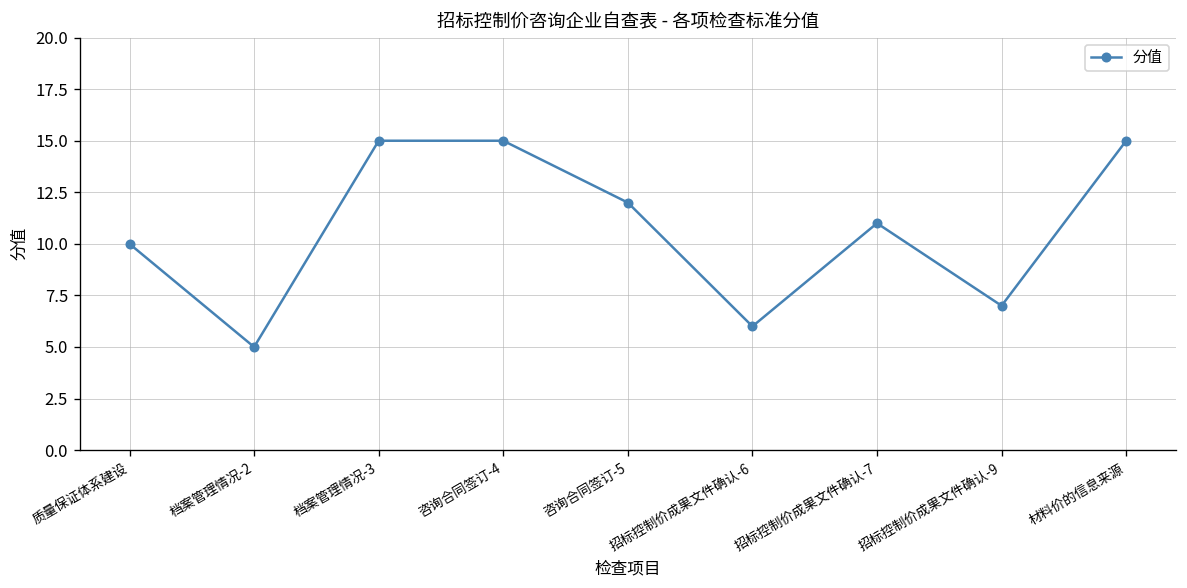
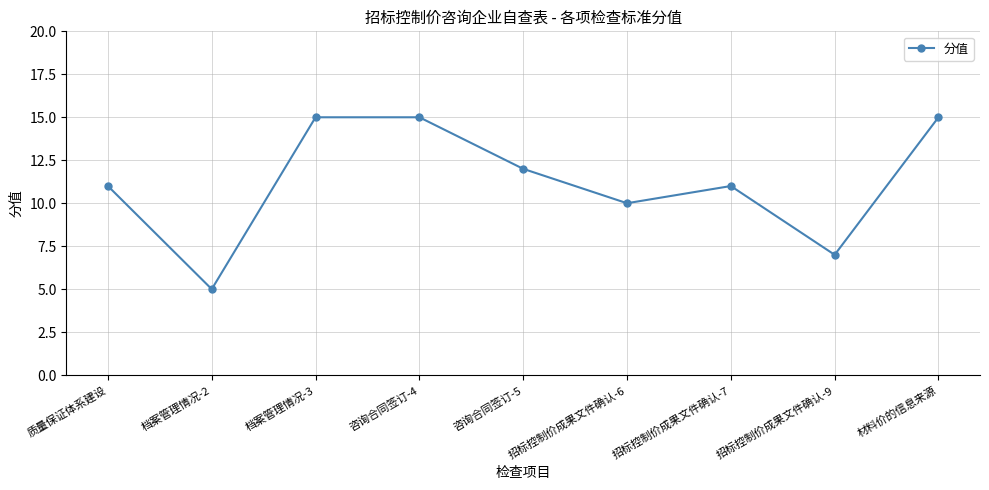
  {
-   "质量保证体系建设": 10,
+   "质量保证体系建设": 11,
    "档案管理情况-2": 5,
    "档案管理情况-3": 15,
    "咨询合同签订-4": 15,
    "咨询合同签订-5": 12,
-   "招标控制价成果文件确认-6": 6,
+   "招标控制价成果文件确认-6": 10,
    "招标控制价成果文件确认-7": 11,
    "招标控制价成果文件确认-9": 7,
    "材料价的信息来源": 15
  }
